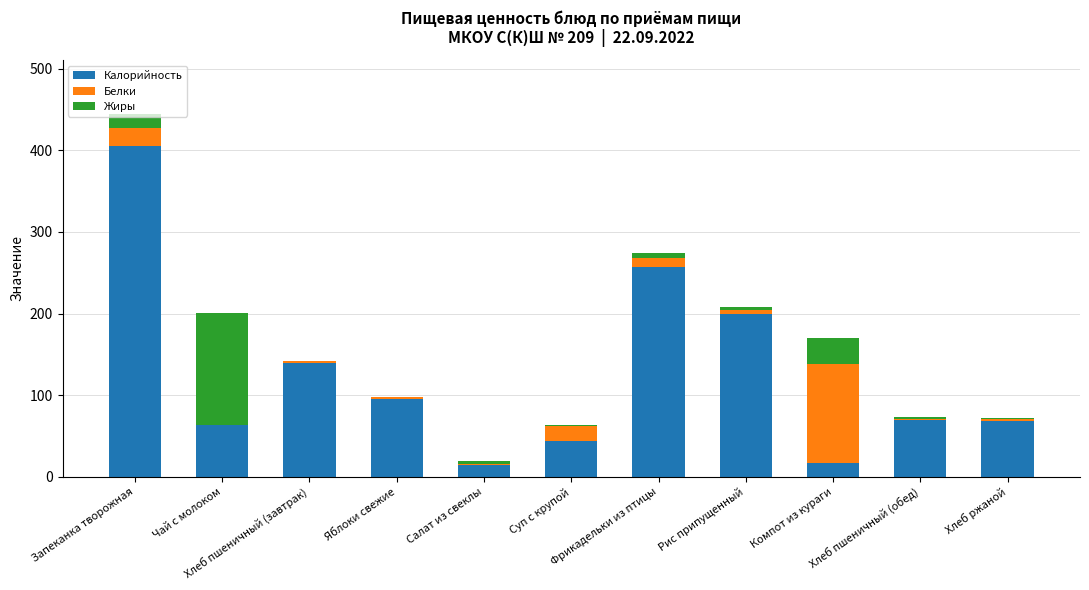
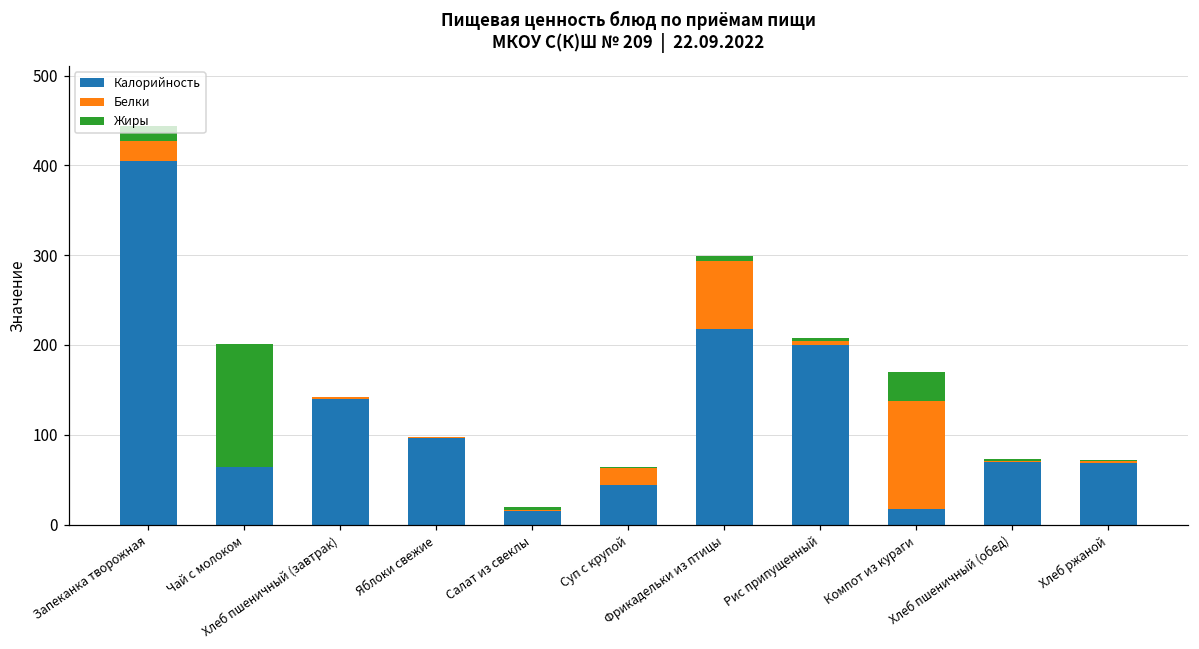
  {
    "Калорийность": {
      "Запеканка творожная": 410,
      "Чай с молоком": 60,
      "Хлеб пшеничный (завтрак)": 140,
      "Яблоки свежие": 100,
      "Салат из свеклы": 20,
      "Суп с крупой": 40,
-     "Фрикадельки из птицы": 260,
+     "Фрикадельки из птицы": 220,
      "Рис припущенный": 200,
      "Компот из кураги": 20,
      "Хлеб пшеничный (обед)": 70,
      "Хлеб ржаной": 70
    },
    "Белки": {
      "Запеканка творожная": 20,
      "Чай с молоком": 0,
      "Суп с крупой": 20,
-     "Фрикадельки из птицы": 10,
+     "Фрикадельки из птицы": 80,
      "Рис припущенный": 0,
      "Компот из кураги": 120
    },
    "Жиры": {
      "Чай с молоком": 140,
      "Хлеб пшеничный (завтрак)": 0,
      "Салат из свеклы": 0,
      "Фрикадельки из птицы": 10,
      "Рис припущенный": 0,
      "Компот из кураги": 30
    }
  }
